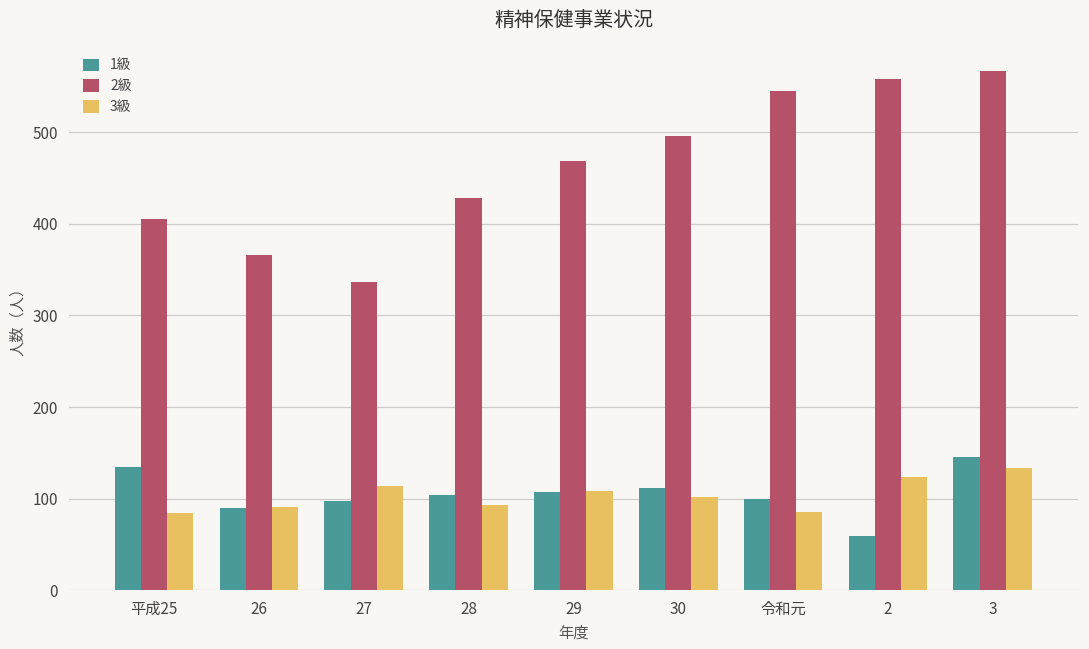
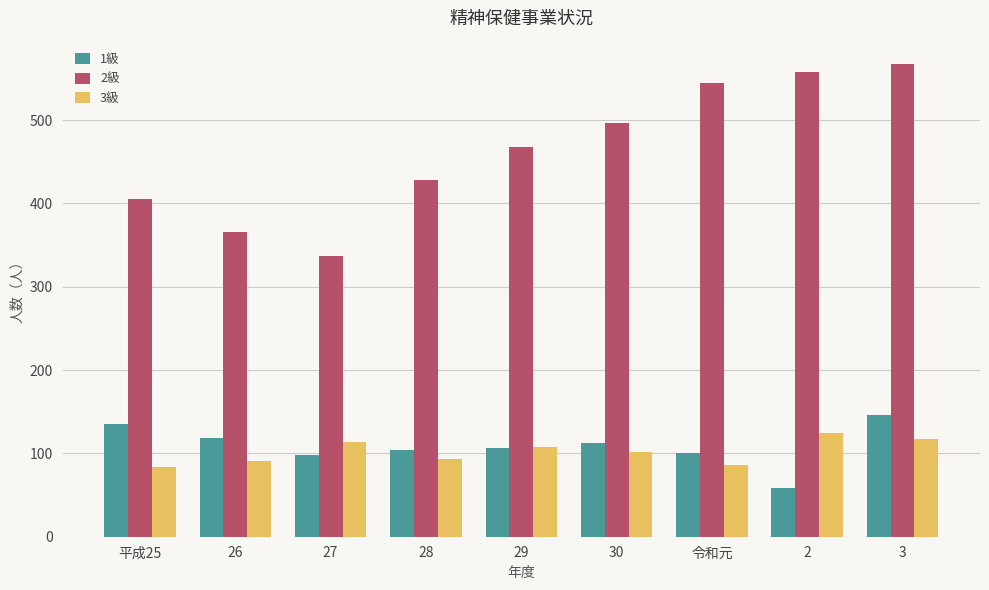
  {
    "1級": {
      "平成25": 140,
-     "26": 90,
+     "26": 120,
      "27": 100,
      "28": 100,
      "29": 110,
      "30": 110,
      "令和元": 100,
      "2": 60,
      "3": 150
    },
    "2級": {
      "平成25": 410,
      "26": 370,
      "27": 340,
      "28": 430,
      "29": 470,
      "30": 500,
      "令和元": 550,
      "2": 560,
      "3": 570
    },
    "3級": {
      "平成25": 80,
      "26": 90,
      "27": 110,
      "28": 90,
      "29": 110,
      "30": 100,
      "令和元": 90,
      "2": 120,
-     "3": 130
+     "3": 120
    }
  }
